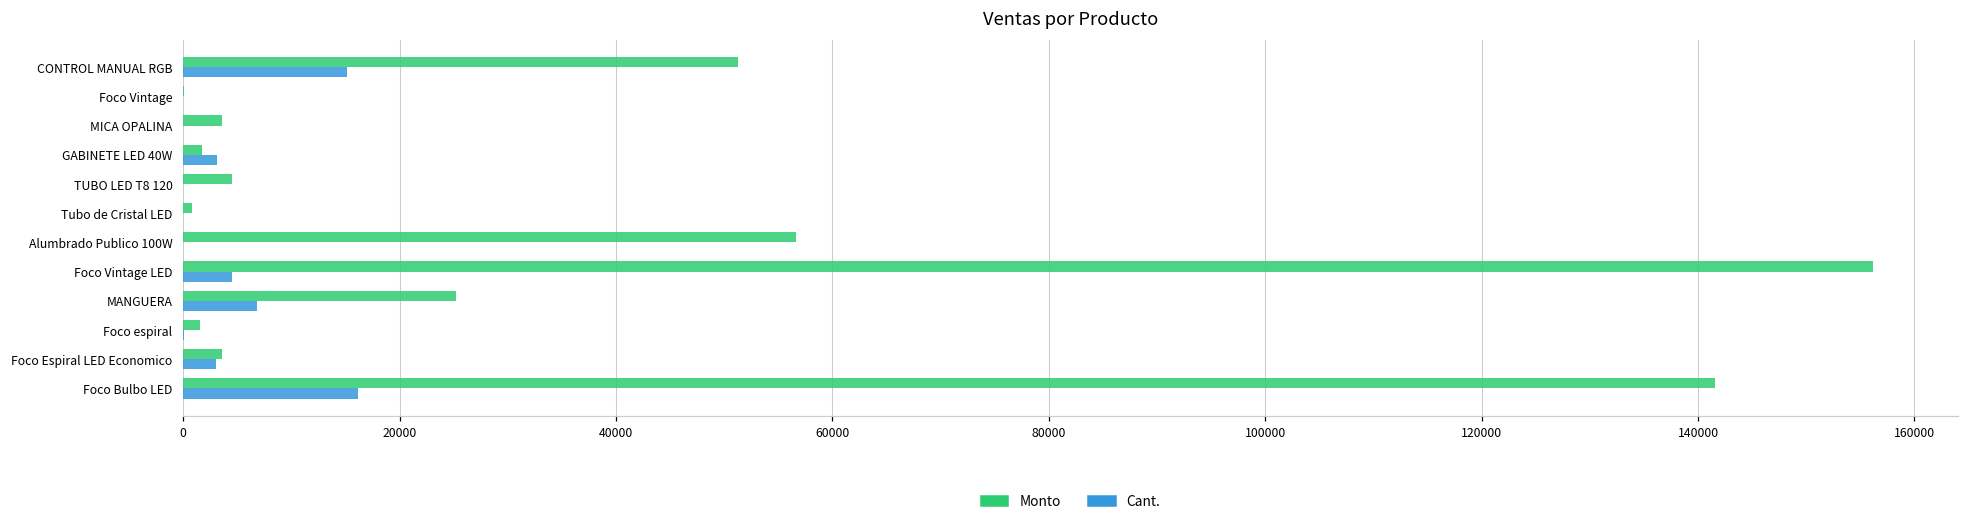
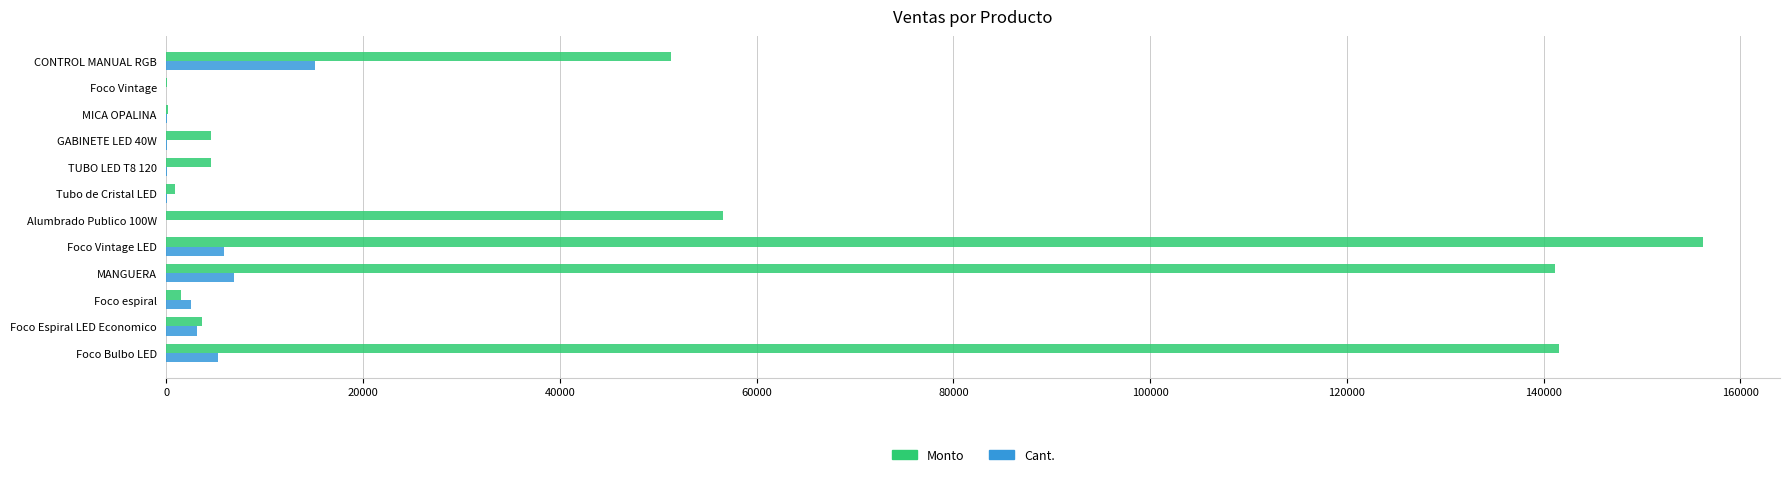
  {
    "Monto": {
      "CONTROL MANUAL RGB": 51000,
-     "MICA OPALINA": 4000,
-     "GABINETE LED 40W": 2000,
+     "MICA OPALINA": 0,
+     "GABINETE LED 40W": 5000,
      "TUBO LED T8 120": 5000,
      "Tubo de Cristal LED": 1000,
      "Alumbrado Publico 100W": 57000,
      "Foco Vintage LED": 156000,
-     "MANGUERA": 25000,
+     "MANGUERA": 141000,
      "Foco espiral": 2000,
      "Foco Espiral LED Economico": 4000,
      "Foco Bulbo LED": 142000
    },
    "Cant.": {
      "CONTROL MANUAL RGB": 15000,
-     "GABINETE LED 40W": 3000,
-     "Foco Vintage LED": 5000,
+     "GABINETE LED 40W": 0,
+     "Foco Vintage LED": 6000,
      "MANGUERA": 7000,
-     "Foco espiral": 0,
+     "Foco espiral": 2000,
      "Foco Espiral LED Economico": 3000,
-     "Foco Bulbo LED": 16000
+     "Foco Bulbo LED": 5000
    }
  }
